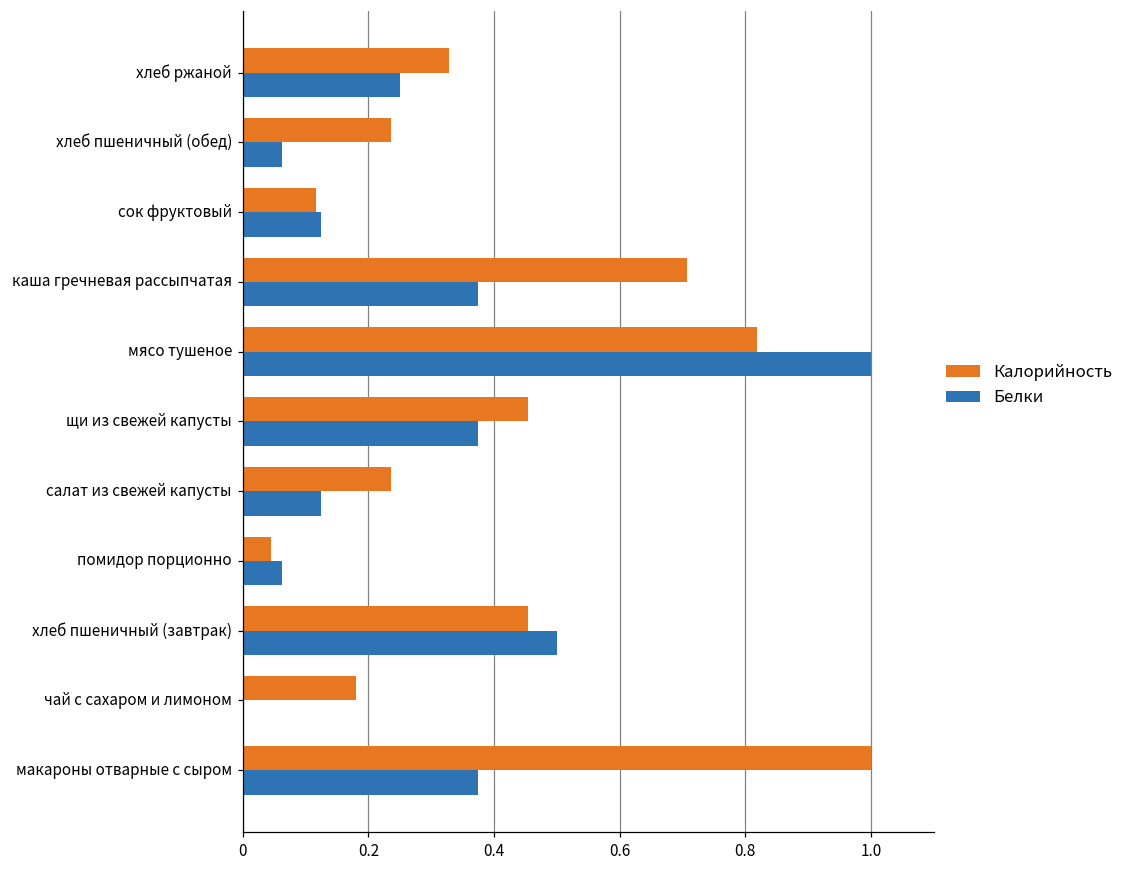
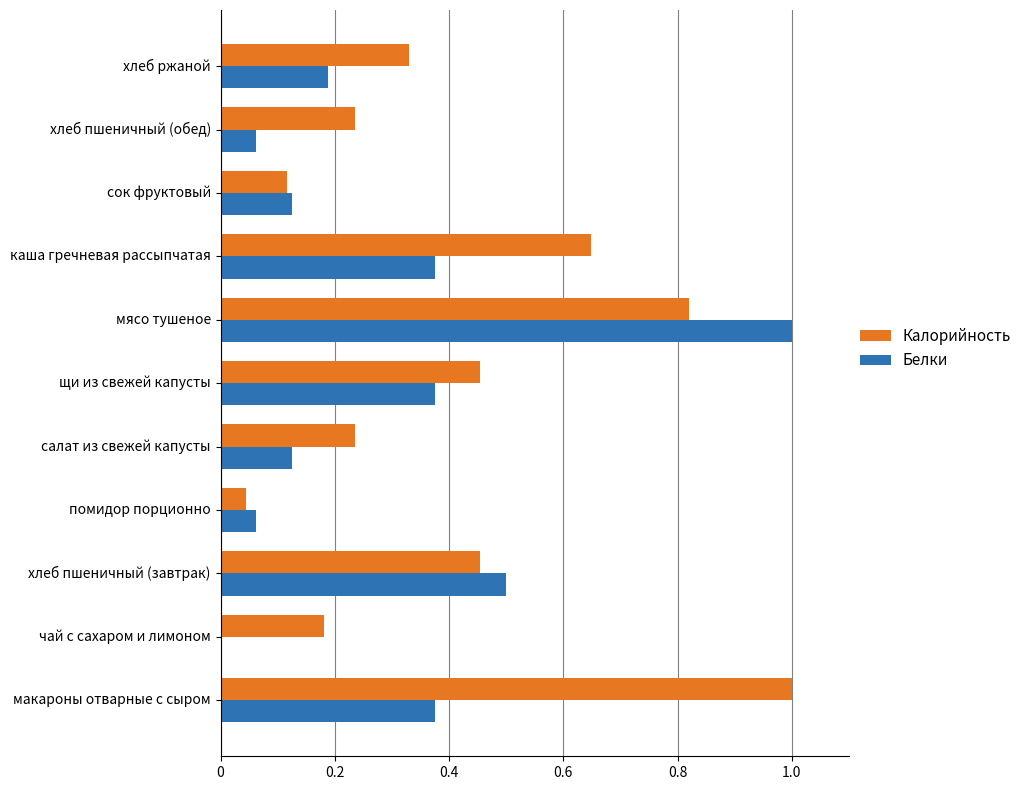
  {
    "Калорийность": {
      "хлеб ржаной": 0.33,
      "хлеб пшеничный (обед)": 0.24,
      "сок фруктовый": 0.12,
-     "каша гречневая рассыпчатая": 0.71,
+     "каша гречневая рассыпчатая": 0.65,
      "мясо тушеное": 0.82,
      "щи из свежей капусты": 0.45,
      "салат из свежей капусты": 0.24,
      "помидор порционно": 0.05,
      "хлеб пшеничный (завтрак)": 0.45,
      "чай с сахаром и лимоном": 0.18,
      "макароны отварные с сыром": 1.00
    },
    "Белки": {
-     "хлеб ржаной": 0.25,
+     "хлеб ржаной": 0.19,
      "хлеб пшеничный (обед)": 0.06,
      "сок фруктовый": 0.13,
      "каша гречневая рассыпчатая": 0.38,
      "мясо тушеное": 1.00,
      "щи из свежей капусты": 0.38,
      "салат из свежей капусты": 0.13,
      "помидор порционно": 0.06,
      "хлеб пшеничный (завтрак)": 0.50,
      "чай с сахаром и лимоном": 0.00,
      "макароны отварные с сыром": 0.38
    }
  }
